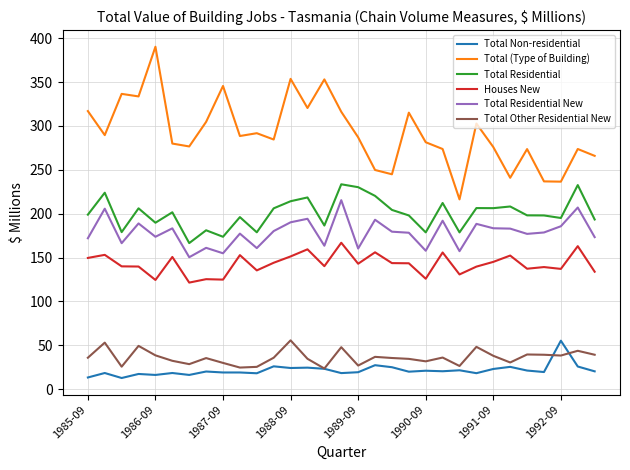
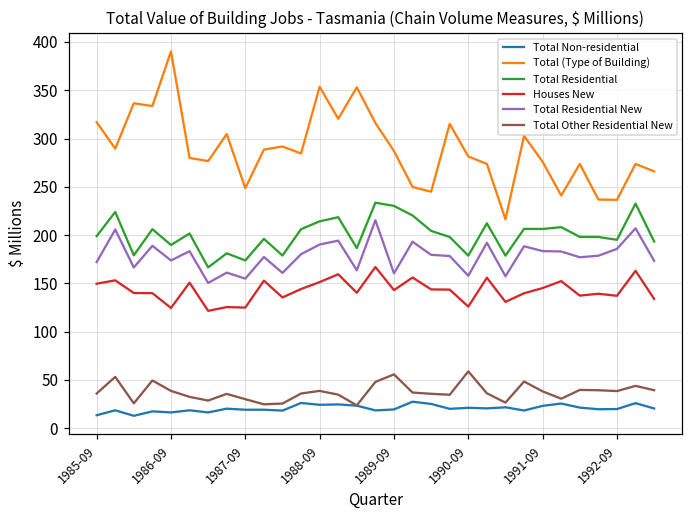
  {
    "Total Non-residential": {
      "1985-09": 10,
      "1986-09": 20,
      "1987-09": 20,
      "1988-09": 20,
      "1989-09": 20,
      "1990-09": 20,
      "1991-09": 20,
-     "1992-09": 60
+     "1992-09": 20
    },
    "Total (Type of Building)": {
      "1985-09": 320,
      "1986-09": 390,
-     "1987-09": 350,
+     "1987-09": 250,
      "1988-09": 350,
      "1989-09": 290,
      "1990-09": 280,
      "1991-09": 280,
      "1992-09": 240
    },
    "Total Residential": {
      "1985-09": 200,
      "1986-09": 190,
      "1987-09": 170,
      "1988-09": 210,
      "1989-09": 230,
      "1990-09": 180,
      "1991-09": 210,
      "1992-09": 200
    },
    "Houses New": {
      "1985-09": 150,
      "1986-09": 120,
      "1987-09": 120,
      "1988-09": 150,
      "1989-09": 140,
      "1990-09": 130,
      "1991-09": 150,
      "1992-09": 140
    },
    "Total Residential New": {
      "1985-09": 170,
      "1986-09": 170,
      "1987-09": 150,
      "1988-09": 190,
      "1989-09": 160,
      "1990-09": 160,
      "1991-09": 180,
      "1992-09": 190
    },
    "Total Other Residential New": {
      "1985-09": 40,
      "1986-09": 40,
      "1987-09": 30,
-     "1988-09": 60,
-     "1989-09": 30,
-     "1990-09": 30,
+     "1988-09": 40,
+     "1989-09": 60,
+     "1990-09": 60,
      "1991-09": 40,
      "1992-09": 40
    }
  }
